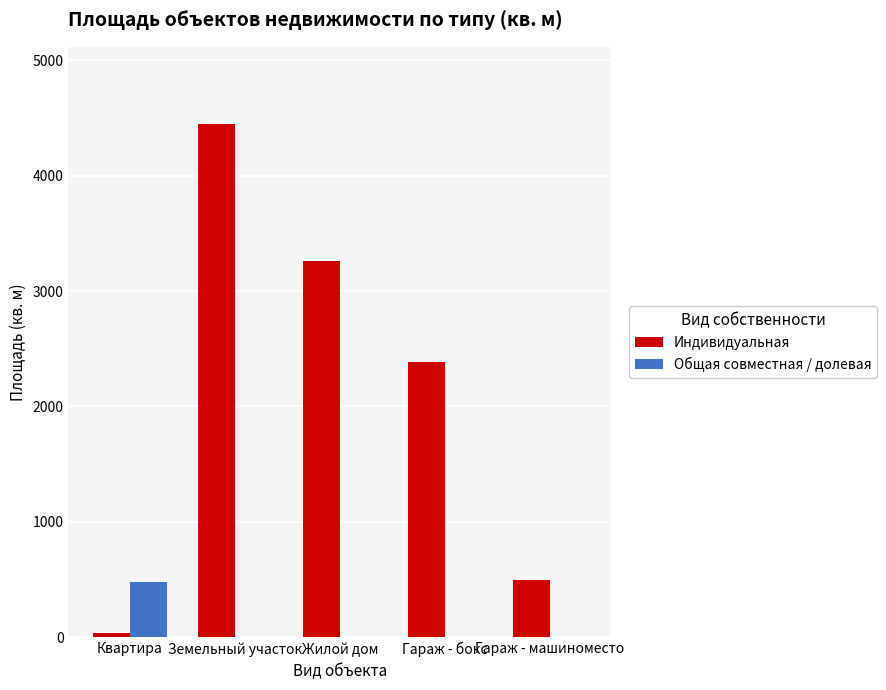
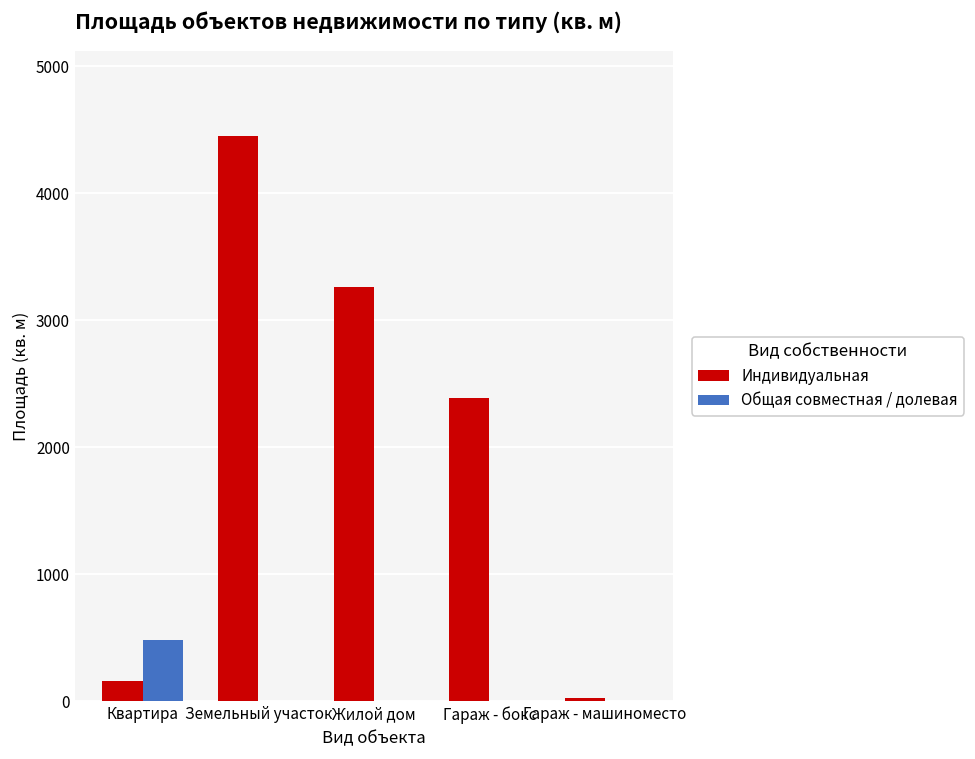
  {
    "Индивидуальная": {
-     "Квартира": 40,
+     "Квартира": 160,
      "Земельный участок": 4450,
      "Жилой дом": 3260,
      "Гараж - бокс": 2390,
-     "Гараж - машиноместо": 500
+     "Гараж - машиноместо": 30
    },
    "Общая совместная / долевая": {
      "Квартира": 480,
      "Земельный участок": 0,
      "Жилой дом": 0,
      "Гараж - бокс": 0,
      "Гараж - машиноместо": 0
    }
  }
